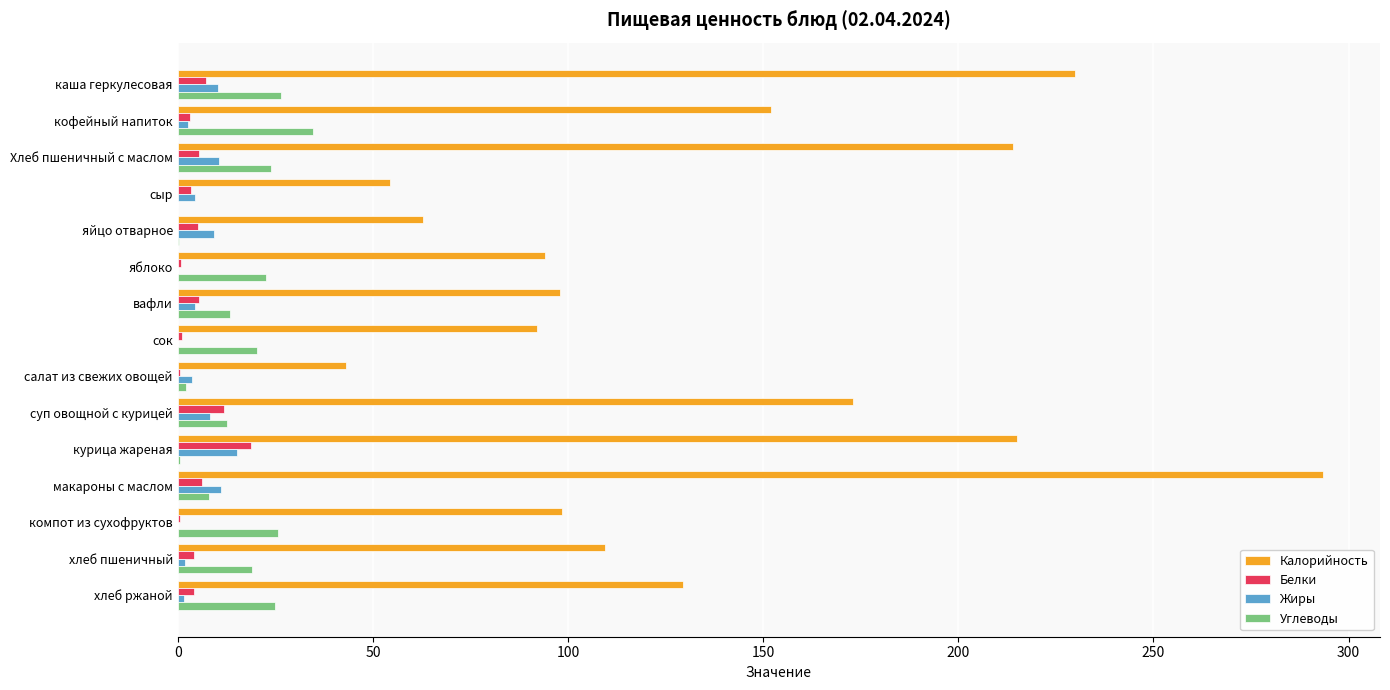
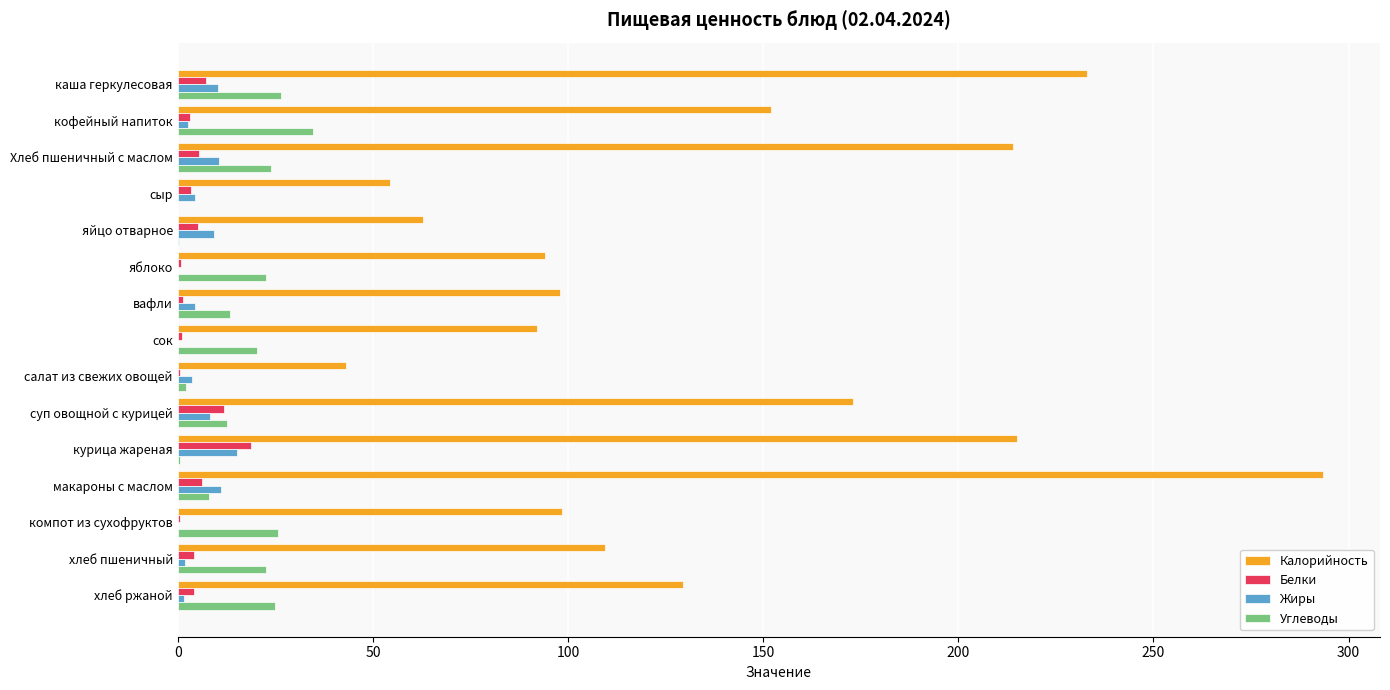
  {
    "Калорийность": {
-     "каша геркулесовая": 230,
+     "каша геркулесовая": 233,
      "кофейный напиток": 152,
      "Хлеб пшеничный с маслом": 214,
      "сыр": 54,
      "яйцо отварное": 63,
      "яблоко": 94,
      "вафли": 98,
      "сок": 92,
      "салат из свежих овощей": 43,
      "суп овощной с курицей": 173,
      "курица жареная": 215,
      "макароны с маслом": 293,
      "компот из сухофруктов": 98,
      "хлеб пшеничный": 110,
      "хлеб ржаной": 130
    },
    "Белки": {
      "каша геркулесовая": 7,
      "кофейный напиток": 3,
      "Хлеб пшеничный с маслом": 5,
      "сыр": 3,
      "яйцо отварное": 5,
      "яблоко": 1,
-     "вафли": 5,
+     "вафли": 1,
      "сок": 1,
      "суп овощной с курицей": 12,
      "курица жареная": 19,
      "макароны с маслом": 6,
      "хлеб пшеничный": 4,
      "хлеб ржаной": 4
    },
    "Жиры": {
      "каша геркулесовая": 10,
      "кофейный напиток": 3,
      "Хлеб пшеничный с маслом": 11,
      "сыр": 4,
      "яйцо отварное": 9,
      "яблоко": 0,
      "вафли": 4,
      "сок": 0,
      "салат из свежих овощей": 4,
      "суп овощной с курицей": 8,
      "курица жареная": 15,
      "макароны с маслом": 11,
      "компот из сухофруктов": 0,
      "хлеб пшеничный": 2,
      "хлеб ржаной": 2
    },
    "Углеводы": {
      "каша геркулесовая": 26,
      "кофейный напиток": 35,
      "Хлеб пшеничный с маслом": 24,
      "сыр": 0,
      "яблоко": 23,
      "вафли": 13,
      "сок": 20,
      "салат из свежих овощей": 2,
      "суп овощной с курицей": 13,
      "макароны с маслом": 8,
      "компот из сухофруктов": 26,
-     "хлеб пшеничный": 19,
+     "хлеб пшеничный": 23,
      "хлеб ржаной": 25
    }
  }
